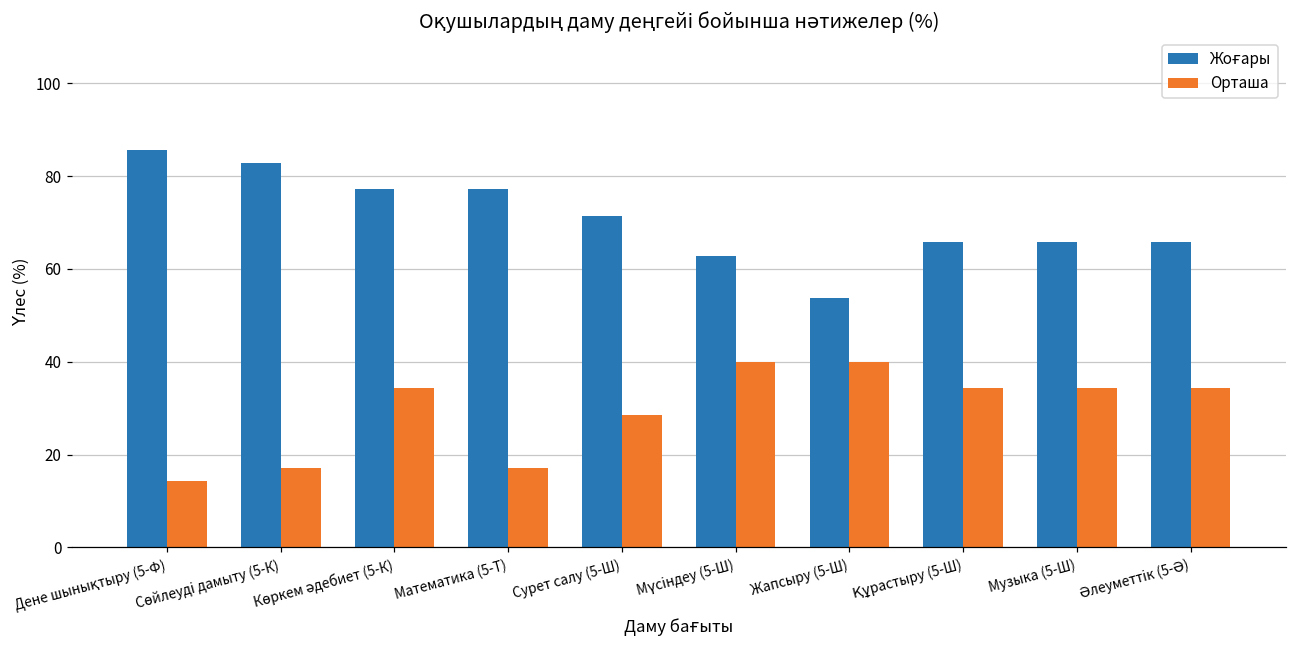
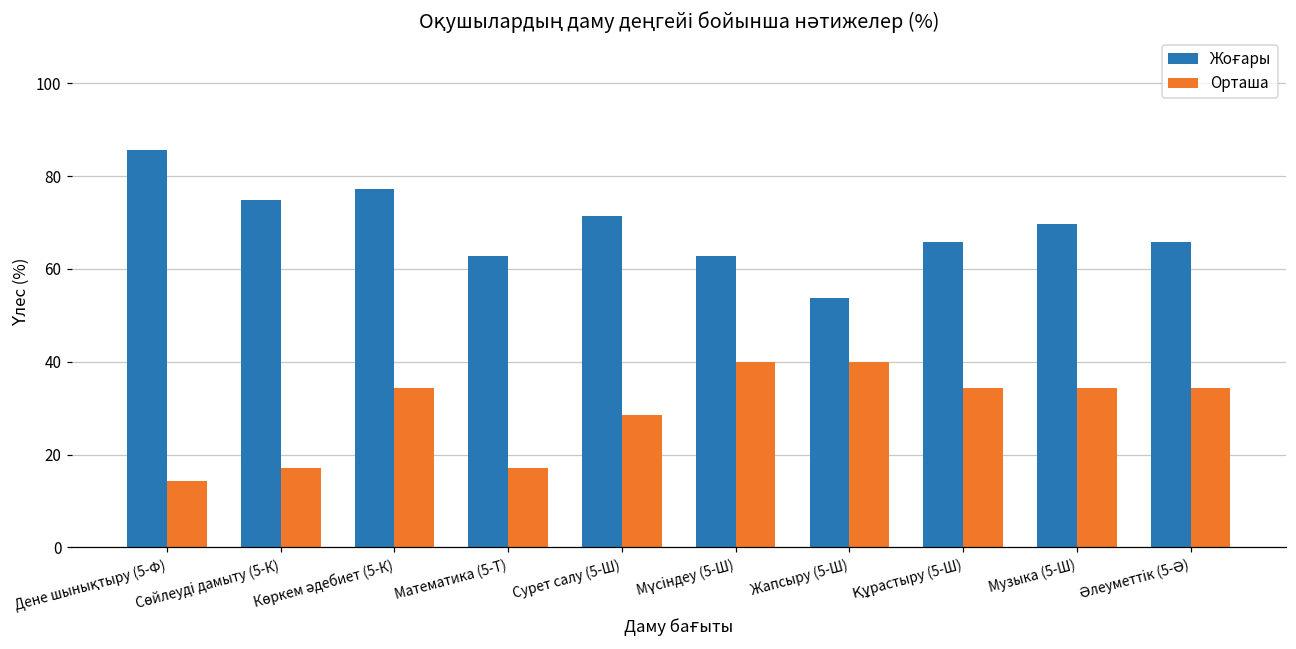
  {
    "Жоғары": {
      "Дене шынықтыру (5-Ф)": 86,
-     "Сөйлеуді дамыту (5-К)": 83,
+     "Сөйлеуді дамыту (5-К)": 75,
      "Көркем әдебиет (5-К)": 77,
-     "Математика (5-Т)": 77,
+     "Математика (5-Т)": 63,
      "Сурет салу (5-Ш)": 71,
      "Мүсіндеу (5-Ш)": 63,
      "Жапсыру (5-Ш)": 54,
      "Құрастыру (5-Ш)": 66,
-     "Музыка (5-Ш)": 66,
+     "Музыка (5-Ш)": 70,
      "Әлеуметтік (5-Ә)": 66
    },
    "Орташа": {
      "Дене шынықтыру (5-Ф)": 14,
      "Сөйлеуді дамыту (5-К)": 17,
      "Көркем әдебиет (5-К)": 34,
      "Математика (5-Т)": 17,
      "Сурет салу (5-Ш)": 29,
      "Мүсіндеу (5-Ш)": 40,
      "Жапсыру (5-Ш)": 40,
      "Құрастыру (5-Ш)": 34,
      "Музыка (5-Ш)": 34,
      "Әлеуметтік (5-Ә)": 34
    }
  }
